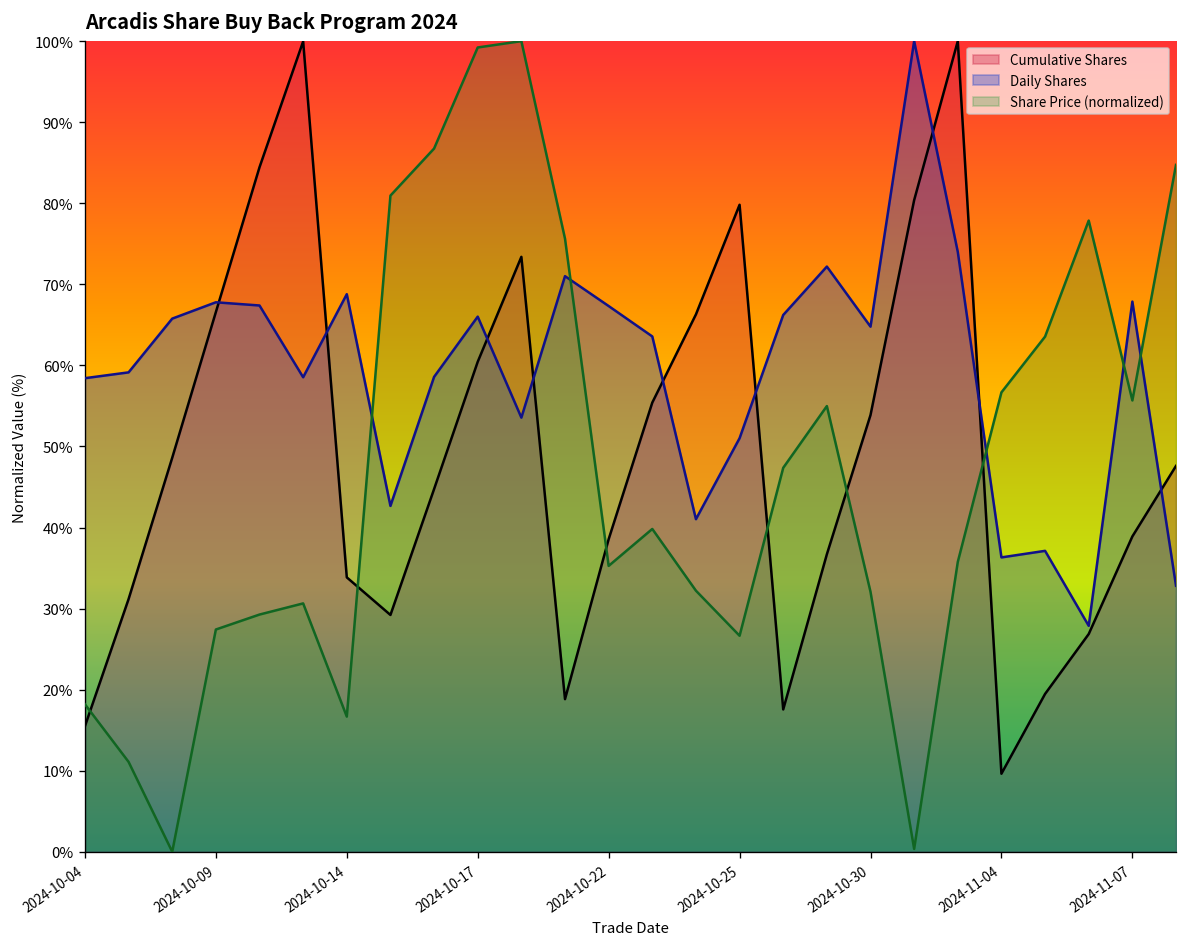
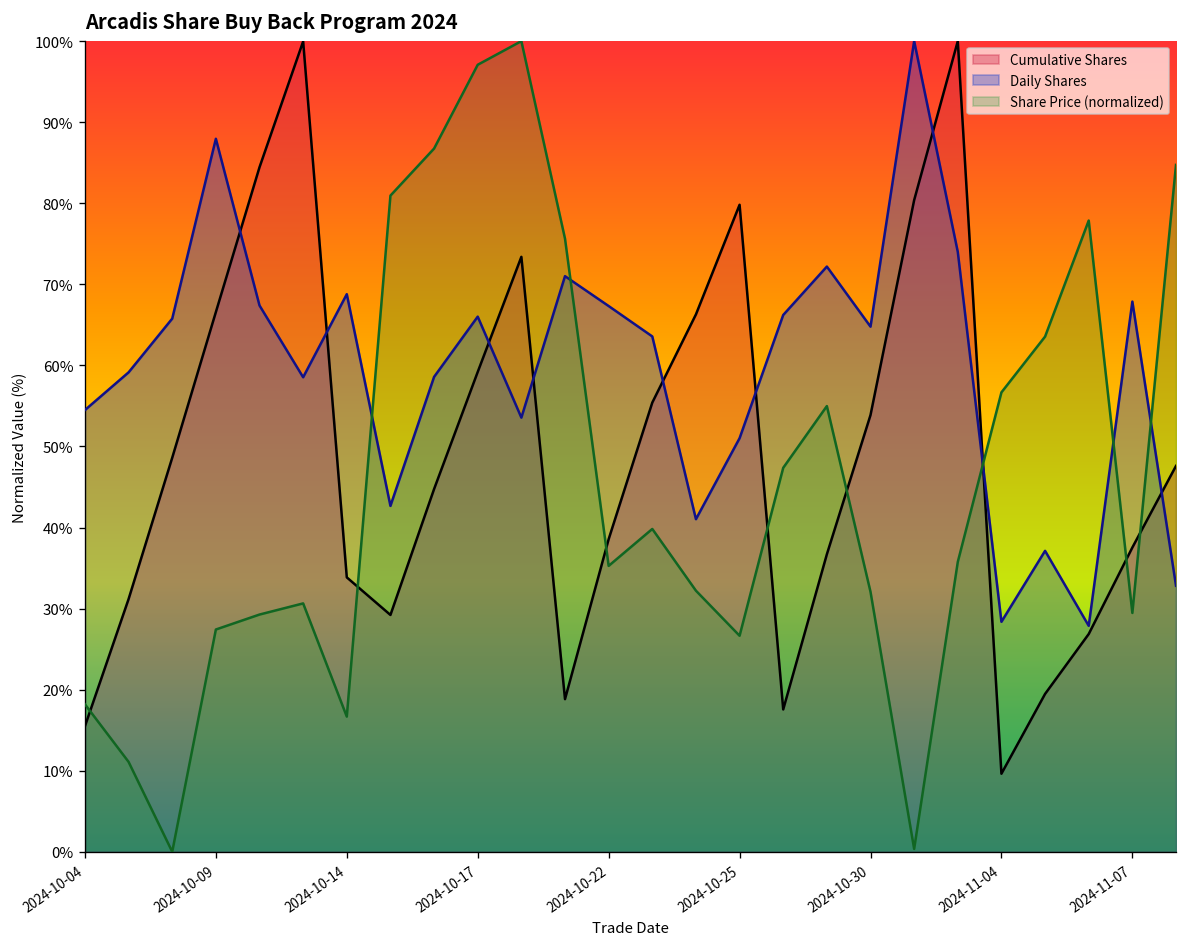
  {
    "Cumulative Shares": {
      "2024-10-04": "15%",
      "2024-10-09": "67%",
      "2024-10-14": "34%",
-     "2024-10-17": "60%",
+     "2024-10-17": "59%",
      "2024-10-22": "39%",
      "2024-10-25": "80%",
      "2024-10-30": "54%",
      "2024-11-04": "10%",
-     "2024-11-07": "39%"
+     "2024-11-07": "38%"
    },
    "Daily Shares": {
-     "2024-10-04": "58%",
-     "2024-10-09": "68%",
+     "2024-10-04": "54%",
+     "2024-10-09": "88%",
      "2024-10-14": "69%",
      "2024-10-17": "66%",
      "2024-10-22": "67%",
      "2024-10-25": "51%",
      "2024-10-30": "65%",
-     "2024-11-04": "36%",
+     "2024-11-04": "28%",
      "2024-11-07": "68%"
    },
    "Share Price (normalized)": {
      "2024-10-04": "18%",
      "2024-10-09": "27%",
      "2024-10-14": "17%",
-     "2024-10-17": "99%",
+     "2024-10-17": "97%",
      "2024-10-22": "35%",
      "2024-10-25": "27%",
      "2024-10-30": "32%",
      "2024-11-04": "57%",
-     "2024-11-07": "56%"
+     "2024-11-07": "29%"
    }
  }
